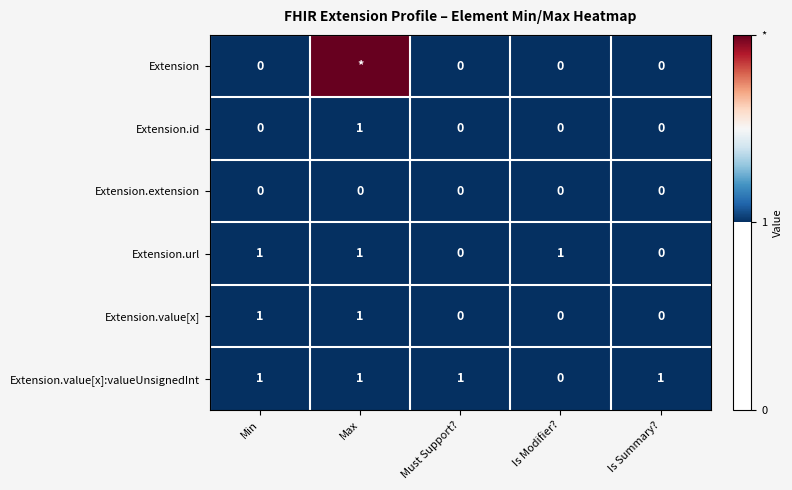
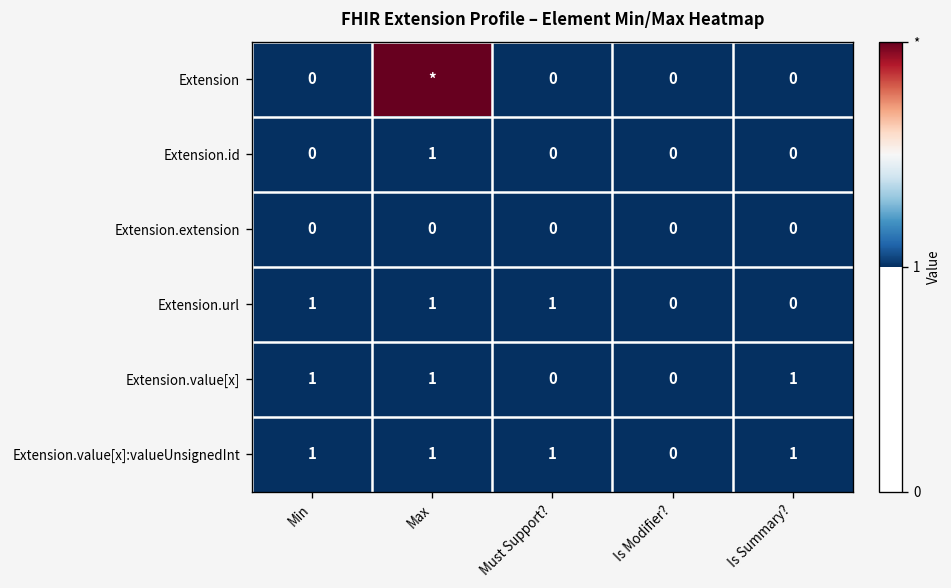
  {
    "Extension": {
      "Min": 0,
      "Must Support?": 0,
      "Is Modifier?": 0,
      "Is Summary?": 0
    },
    "Extension.id": {
      "Min": 0,
      "Max": 1,
      "Must Support?": 0,
      "Is Modifier?": 0,
      "Is Summary?": 0
    },
    "Extension.extension": {
      "Min": 0,
      "Max": 0,
      "Must Support?": 0,
      "Is Modifier?": 0,
      "Is Summary?": 0
    },
    "Extension.url": {
      "Min": 1,
      "Max": 1,
-     "Must Support?": 0,
-     "Is Modifier?": 1,
+     "Must Support?": 1,
+     "Is Modifier?": 0,
      "Is Summary?": 0
    },
    "Extension.value[x]": {
      "Min": 1,
      "Max": 1,
      "Must Support?": 0,
      "Is Modifier?": 0,
-     "Is Summary?": 0
+     "Is Summary?": 1
    },
    "Extension.value[x]:valueUnsignedInt": {
      "Min": 1,
      "Max": 1,
      "Must Support?": 1,
      "Is Modifier?": 0,
      "Is Summary?": 1
    }
  }
